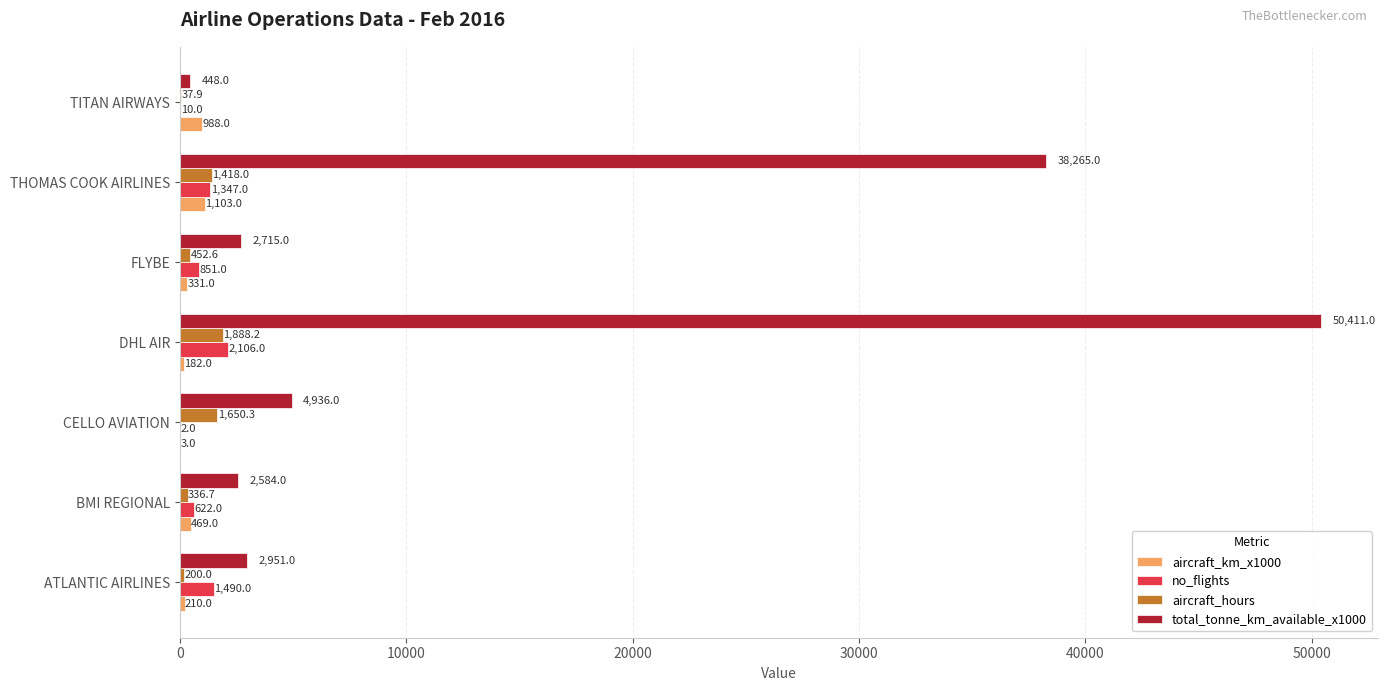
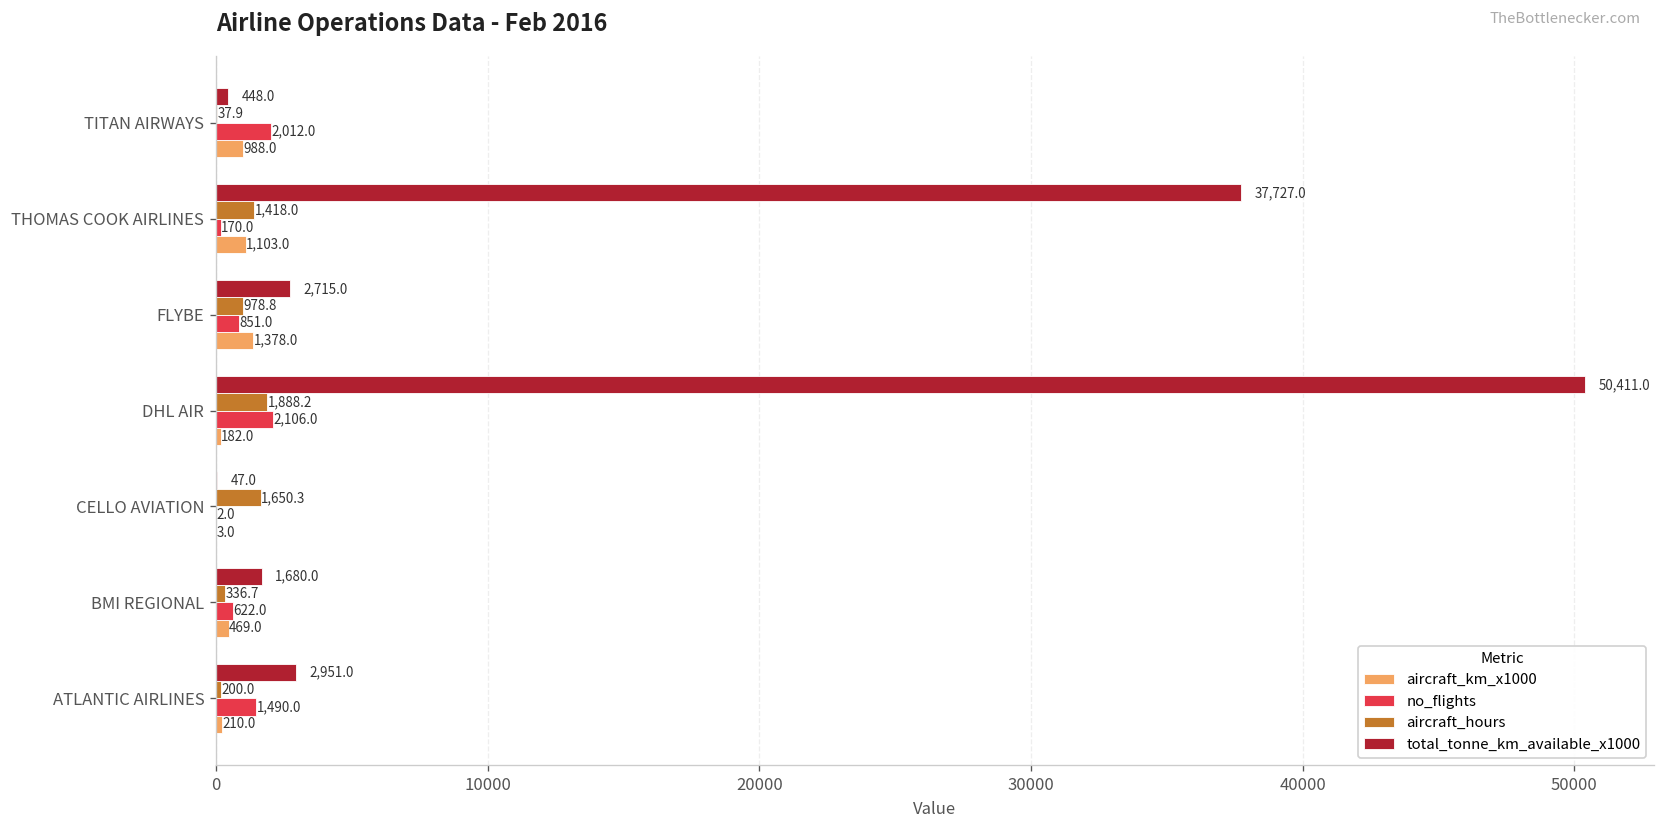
  {
    "aircraft_km_x1000": {
      "TITAN AIRWAYS": "988.0",
      "THOMAS COOK AIRLINES": "1,103.0",
-     "FLYBE": "331.0",
+     "FLYBE": "1,378.0",
      "DHL AIR": "182.0",
      "CELLO AVIATION": "3.0",
      "BMI REGIONAL": "469.0",
      "ATLANTIC AIRLINES": "210.0"
    },
    "no_flights": {
-     "TITAN AIRWAYS": "10.0",
-     "THOMAS COOK AIRLINES": "1,347.0",
+     "TITAN AIRWAYS": "2,012.0",
+     "THOMAS COOK AIRLINES": "170.0",
      "FLYBE": "851.0",
      "DHL AIR": "2,106.0",
      "CELLO AVIATION": "2.0",
      "BMI REGIONAL": "622.0",
      "ATLANTIC AIRLINES": "1,490.0"
    },
    "aircraft_hours": {
      "TITAN AIRWAYS": "37.9",
      "THOMAS COOK AIRLINES": "1,418.0",
-     "FLYBE": "452.6",
+     "FLYBE": "978.8",
      "DHL AIR": "1,888.2",
      "CELLO AVIATION": "1,650.3",
      "BMI REGIONAL": "336.7",
      "ATLANTIC AIRLINES": "200.0"
    },
    "total_tonne_km_available_x1000": {
      "TITAN AIRWAYS": "448.0",
-     "THOMAS COOK AIRLINES": "38,265.0",
+     "THOMAS COOK AIRLINES": "37,727.0",
      "FLYBE": "2,715.0",
      "DHL AIR": "50,411.0",
-     "CELLO AVIATION": "4,936.0",
-     "BMI REGIONAL": "2,584.0",
+     "CELLO AVIATION": "47.0",
+     "BMI REGIONAL": "1,680.0",
      "ATLANTIC AIRLINES": "2,951.0"
    }
  }
